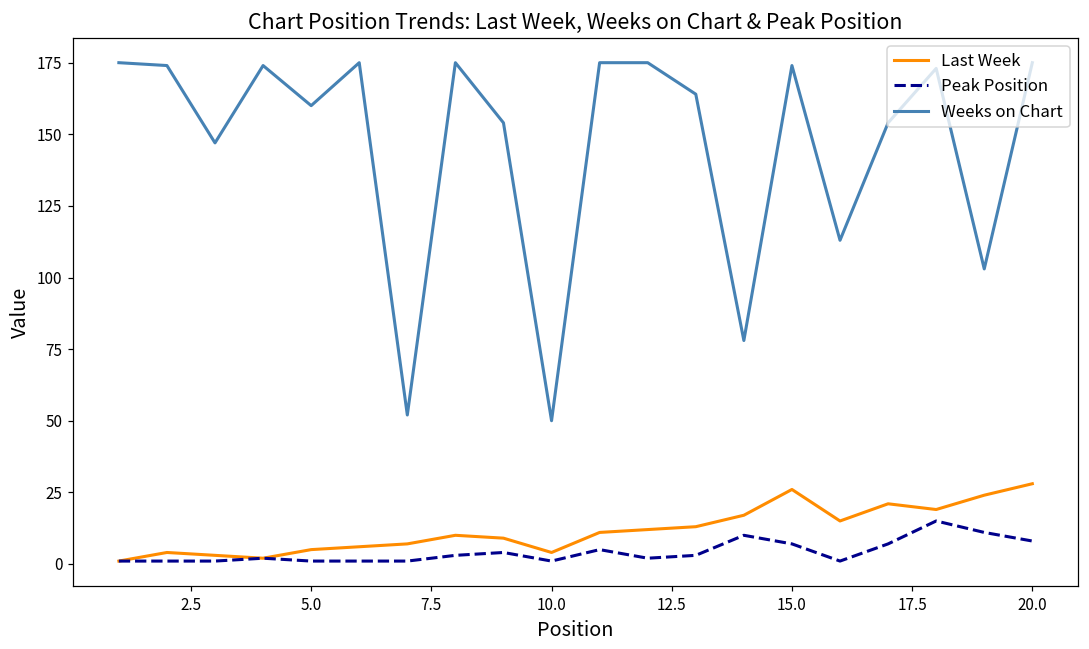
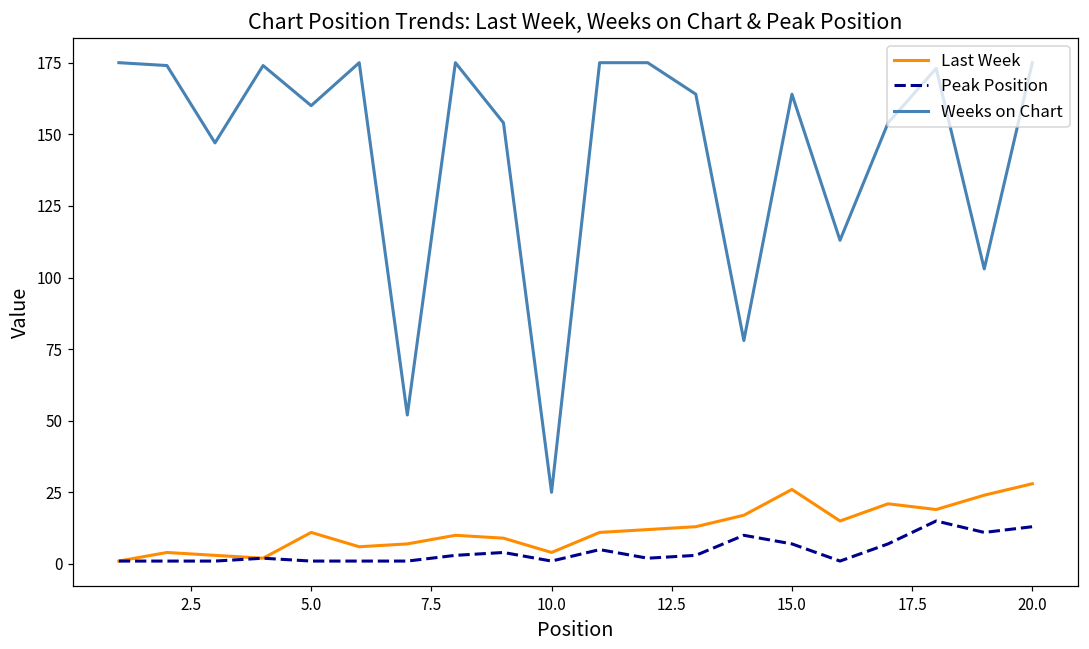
  {
    "Last Week": {
-     "5.0": 5,
+     "5.0": 11,
      "10.0": 4,
      "15.0": 26,
      "20.0": 28
    },
    "Peak Position": {
      "5.0": 1,
      "10.0": 1,
      "15.0": 7,
-     "20.0": 8
+     "20.0": 13
    },
    "Weeks on Chart": {
      "5.0": 160,
-     "10.0": 50,
-     "15.0": 174
+     "10.0": 25,
+     "15.0": 164
    }
  }
